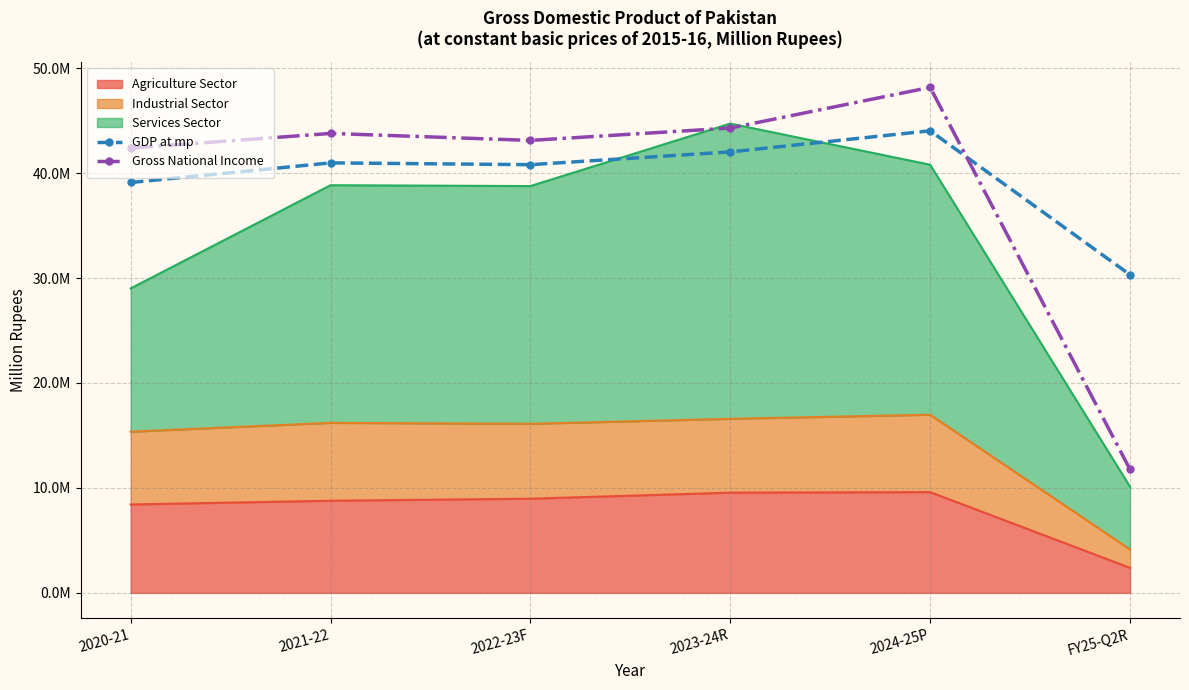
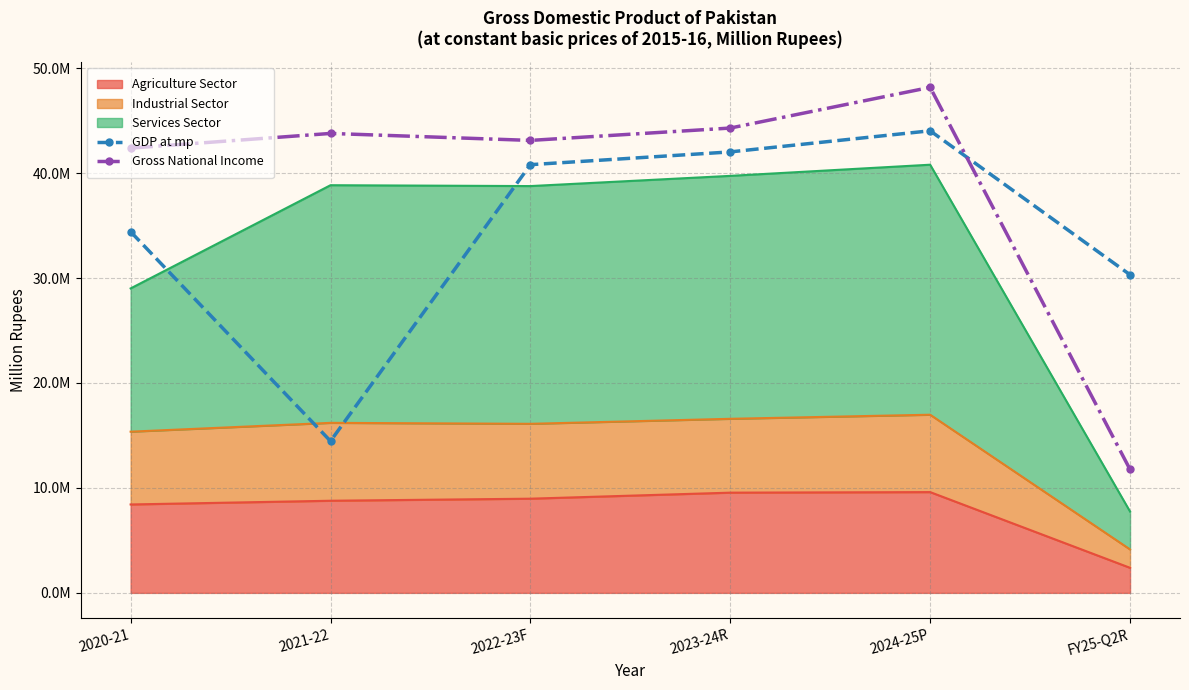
  {
    "Services Sector": {
-     "2023-24R": 28100000,
-     "FY25-Q2R": 6000000
+     "2023-24R": 23100000,
+     "FY25-Q2R": 3600000
    },
    "GDP at mp": {
-     "2020-21": 39100000,
-     "2021-22": 41000000,
+     "2020-21": 34400000,
+     "2021-22": 14500000,
      "2022-23F": 40800000,
      "2023-24R": 42000000,
      "2024-25P": 44000000,
      "FY25-Q2R": 30300000
    },
    "Gross National Income": {
      "2021-22": 43800000,
      "2022-23F": 43100000,
      "2023-24R": 44300000,
      "2024-25P": 48200000,
      "FY25-Q2R": 11800000
    }
  }
